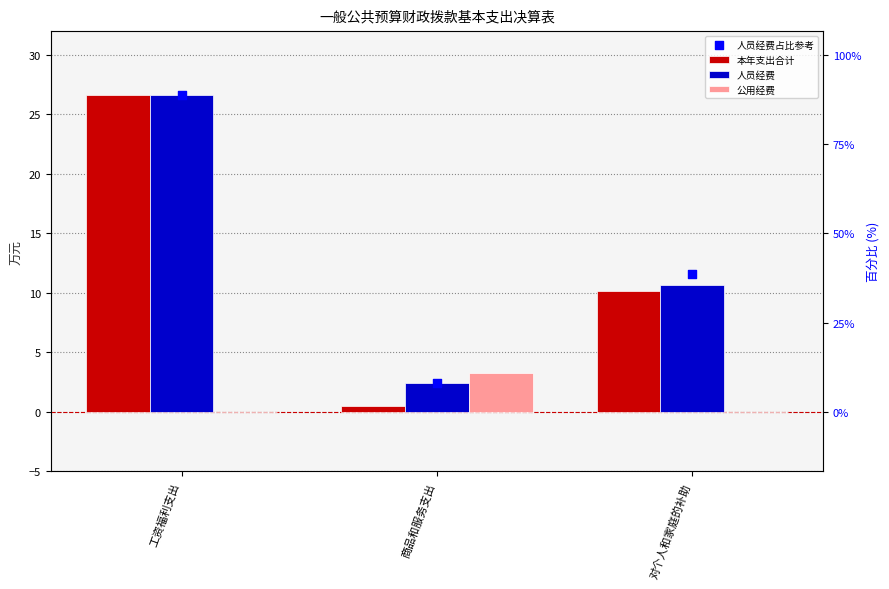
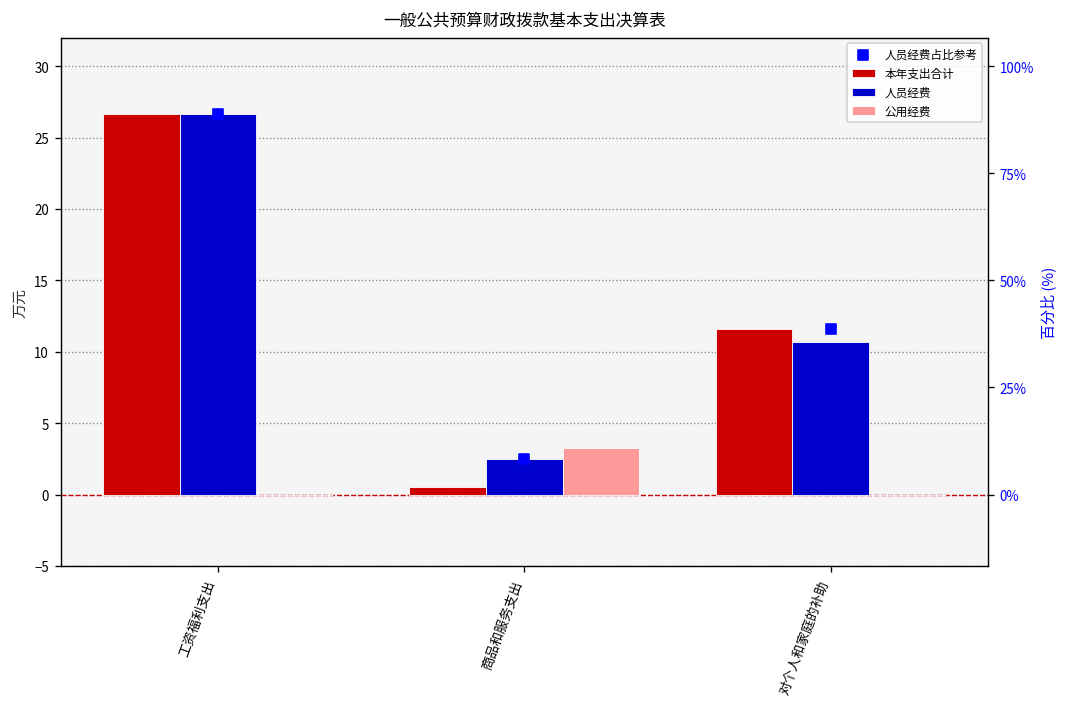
  {
    "本年支出合计": {
      "工资福利支出": 26.6,
      "商品和服务支出": 0.5,
-     "对个人和家庭的补助": 10.2
+     "对个人和家庭的补助": 11.6
    },
    "公用经费": {
      "工资福利支出": 0.0,
      "商品和服务支出": 3.3,
      "对个人和家庭的补助": 0.0
    }
  }
